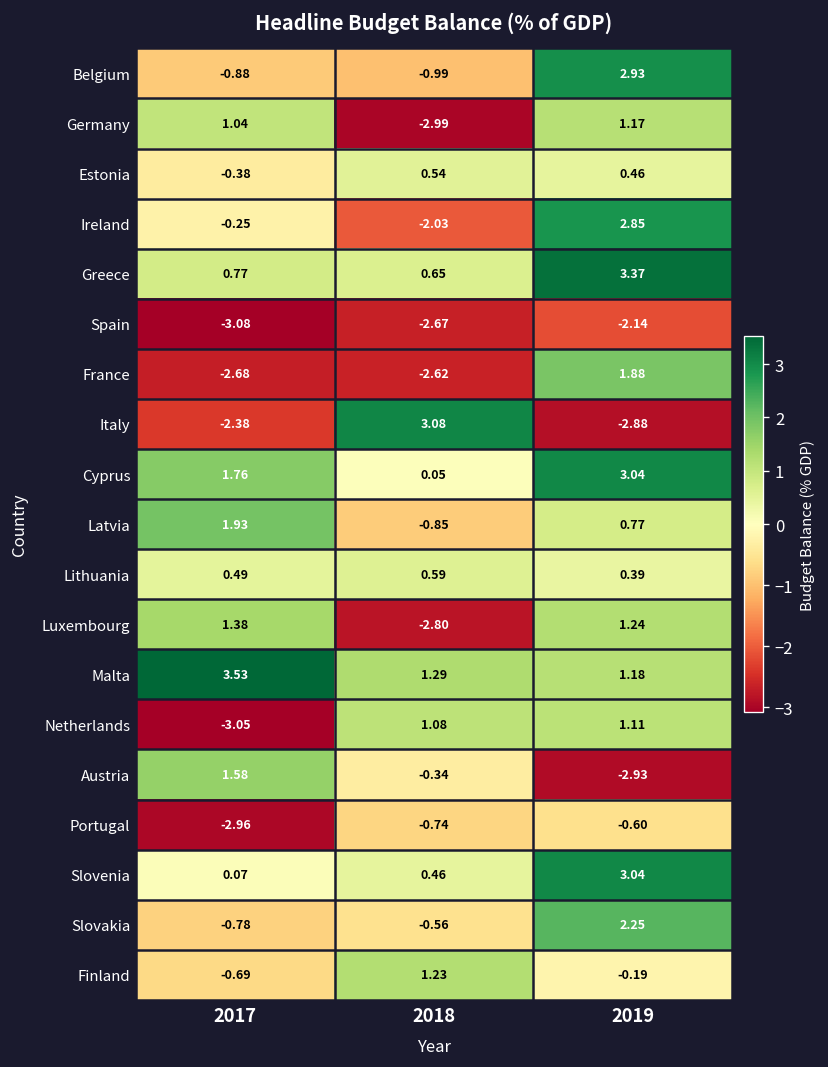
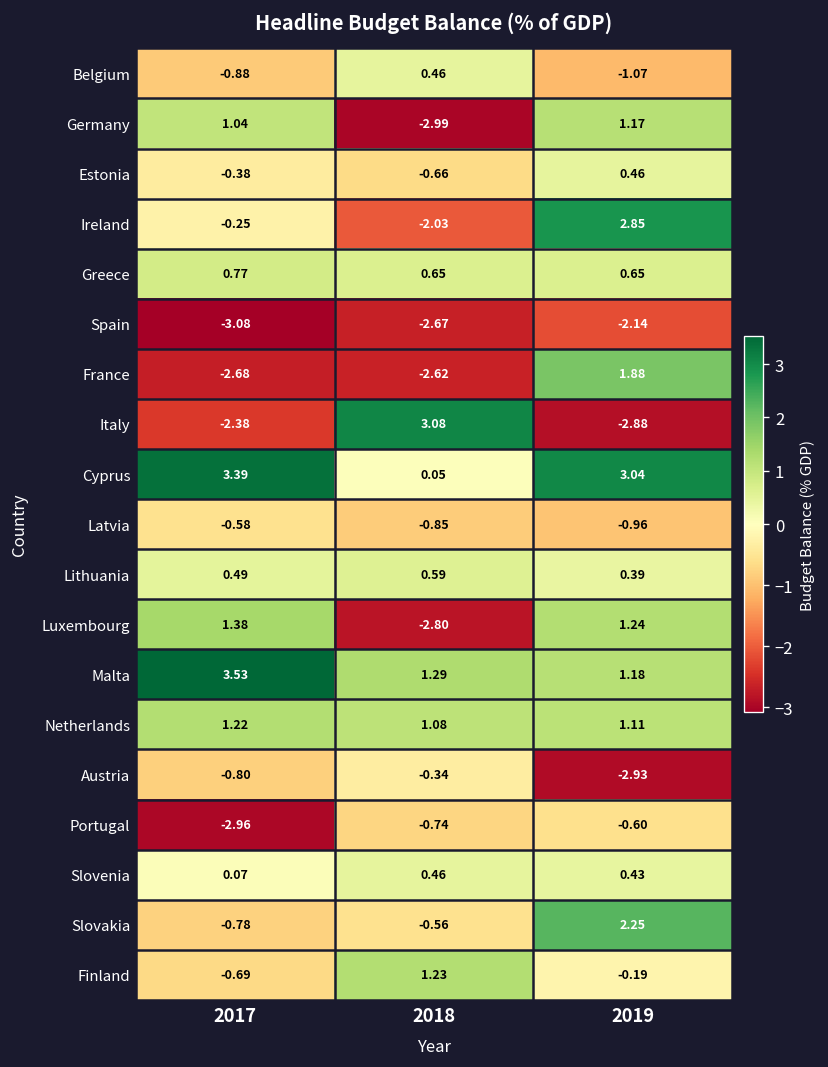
  {
    "Belgium": {
      "2017": -0.88,
-     "2018": -0.99,
-     "2019": 2.93
+     "2018": 0.46,
+     "2019": -1.07
    },
    "Germany": {
      "2017": 1.04,
      "2018": -2.99,
      "2019": 1.17
    },
    "Estonia": {
      "2017": -0.38,
-     "2018": 0.54,
+     "2018": -0.66,
      "2019": 0.46
    },
    "Ireland": {
      "2017": -0.25,
      "2018": -2.03,
      "2019": 2.85
    },
    "Greece": {
      "2017": 0.77,
      "2018": 0.65,
-     "2019": 3.37
+     "2019": 0.65
    },
    "Spain": {
      "2017": -3.08,
      "2018": -2.67,
      "2019": -2.14
    },
    "France": {
      "2017": -2.68,
      "2018": -2.62,
      "2019": 1.88
    },
    "Italy": {
      "2017": -2.38,
      "2018": 3.08,
      "2019": -2.88
    },
    "Cyprus": {
-     "2017": 1.76,
+     "2017": 3.39,
      "2018": 0.05,
      "2019": 3.04
    },
    "Latvia": {
-     "2017": 1.93,
+     "2017": -0.58,
      "2018": -0.85,
-     "2019": 0.77
+     "2019": -0.96
    },
    "Lithuania": {
      "2017": 0.49,
      "2018": 0.59,
      "2019": 0.39
    },
    "Luxembourg": {
      "2017": 1.38,
      "2018": -2.80,
      "2019": 1.24
    },
    "Malta": {
      "2017": 3.53,
      "2018": 1.29,
      "2019": 1.18
    },
    "Netherlands": {
-     "2017": -3.05,
+     "2017": 1.22,
      "2018": 1.08,
      "2019": 1.11
    },
    "Austria": {
-     "2017": 1.58,
+     "2017": -0.80,
      "2018": -0.34,
      "2019": -2.93
    },
    "Portugal": {
      "2017": -2.96,
      "2018": -0.74,
      "2019": -0.60
    },
    "Slovenia": {
      "2017": 0.07,
      "2018": 0.46,
-     "2019": 3.04
+     "2019": 0.43
    },
    "Slovakia": {
      "2017": -0.78,
      "2018": -0.56,
      "2019": 2.25
    },
    "Finland": {
      "2017": -0.69,
      "2018": 1.23,
      "2019": -0.19
    }
  }
